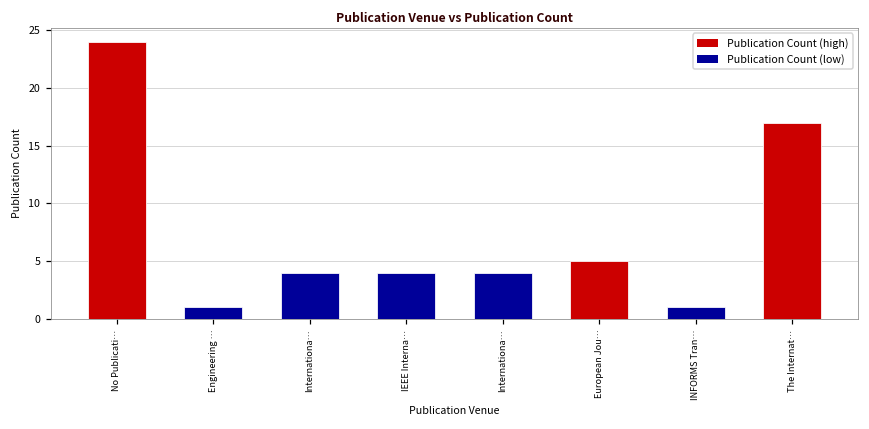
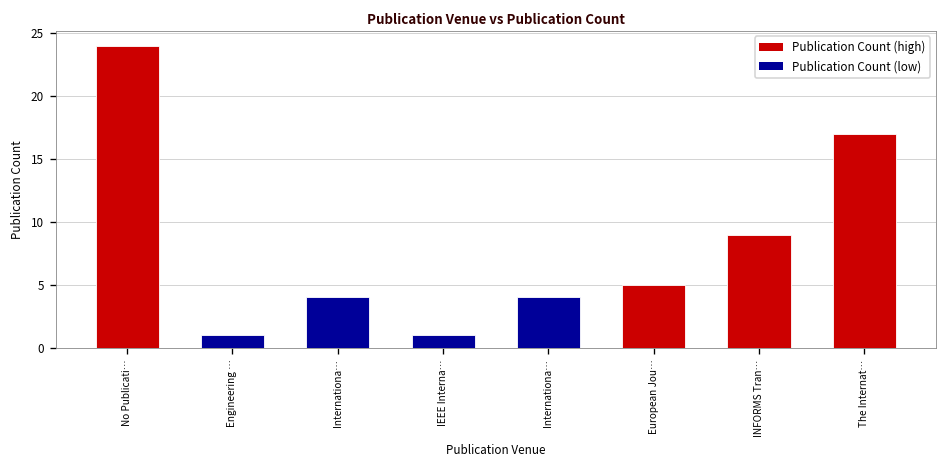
  {
    "No Publicati…": 24,
    "Engineering …": 1,
-   "IEEE Interna…": 4,
+   "IEEE Interna…": 1,
    "European Jou…": 5,
-   "INFORMS Tran…": 1,
+   "INFORMS Tran…": 9,
    "The Internat…": 17
  }
